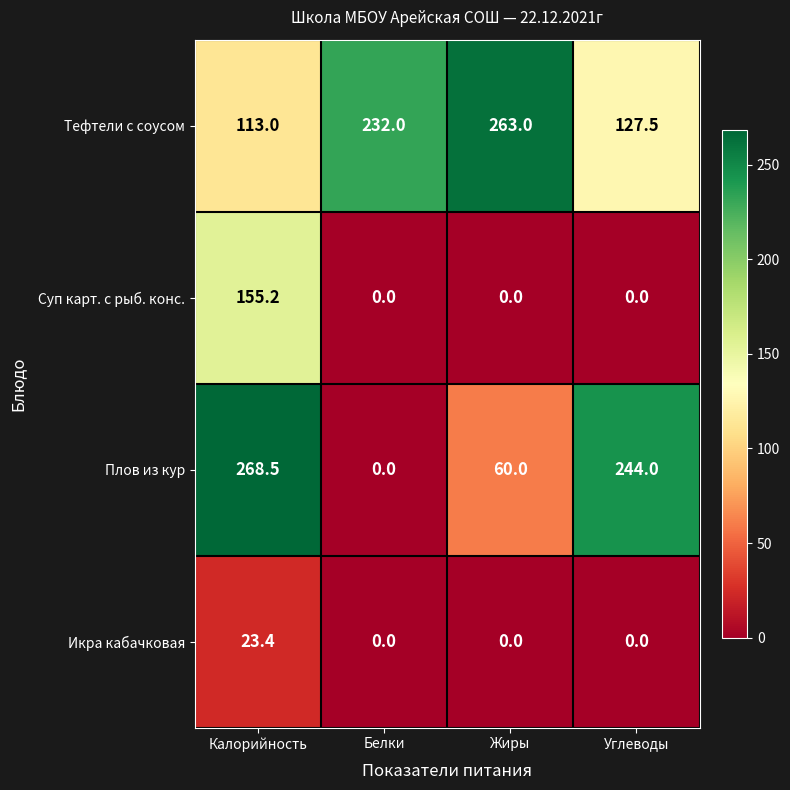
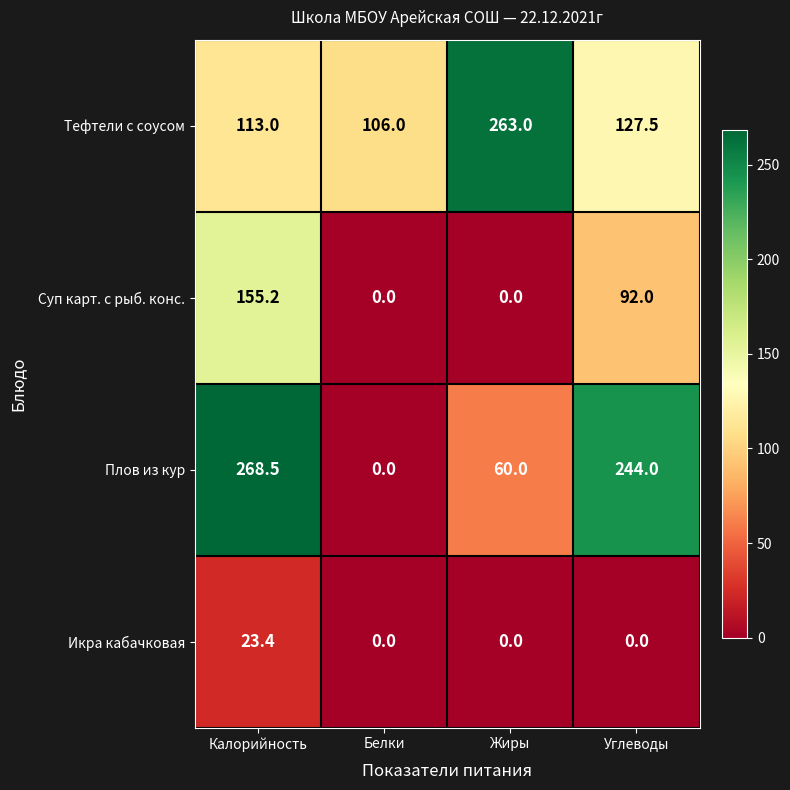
  {
    "Тефтели с соусом": {
      "Калорийность": 113.0,
-     "Белки": 232.0,
+     "Белки": 106.0,
      "Жиры": 263.0,
      "Углеводы": 127.5
    },
    "Суп карт. с рыб. конс.": {
      "Калорийность": 155.2,
      "Белки": 0.0,
      "Жиры": 0.0,
-     "Углеводы": 0.0
+     "Углеводы": 92.0
    },
    "Плов из кур": {
      "Калорийность": 268.5,
      "Белки": 0.0,
      "Жиры": 60.0,
      "Углеводы": 244.0
    },
    "Икра кабачковая": {
      "Калорийность": 23.4,
      "Белки": 0.0,
      "Жиры": 0.0,
      "Углеводы": 0.0
    }
  }
